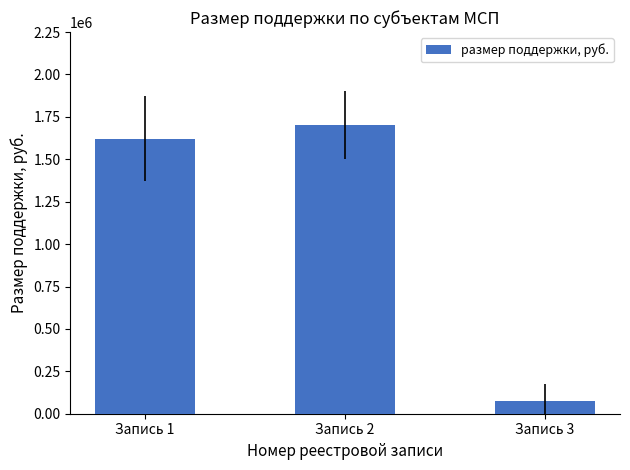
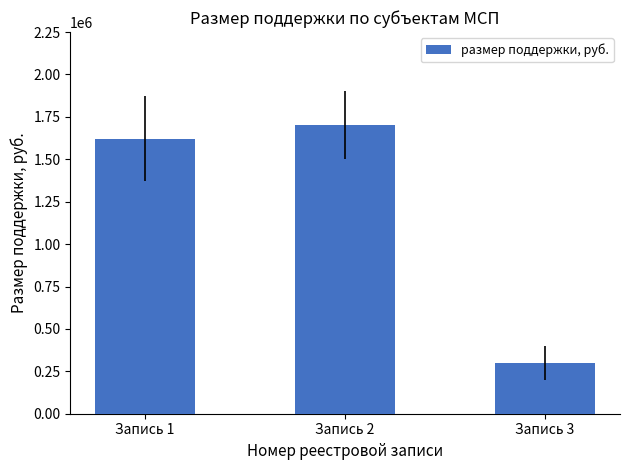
  {
    "Запись 1": 1620000,
    "Запись 2": 1700000,
-   "Запись 3": 80000
+   "Запись 3": 300000
  }
